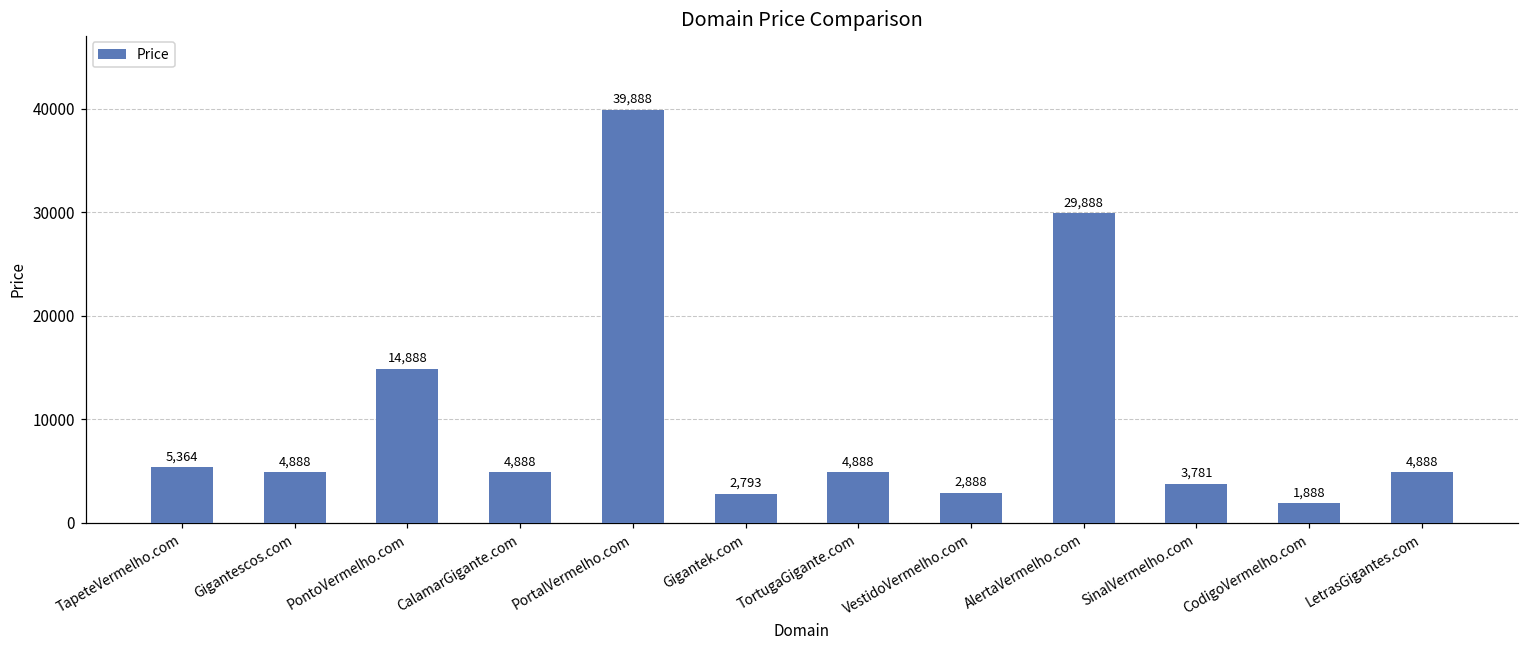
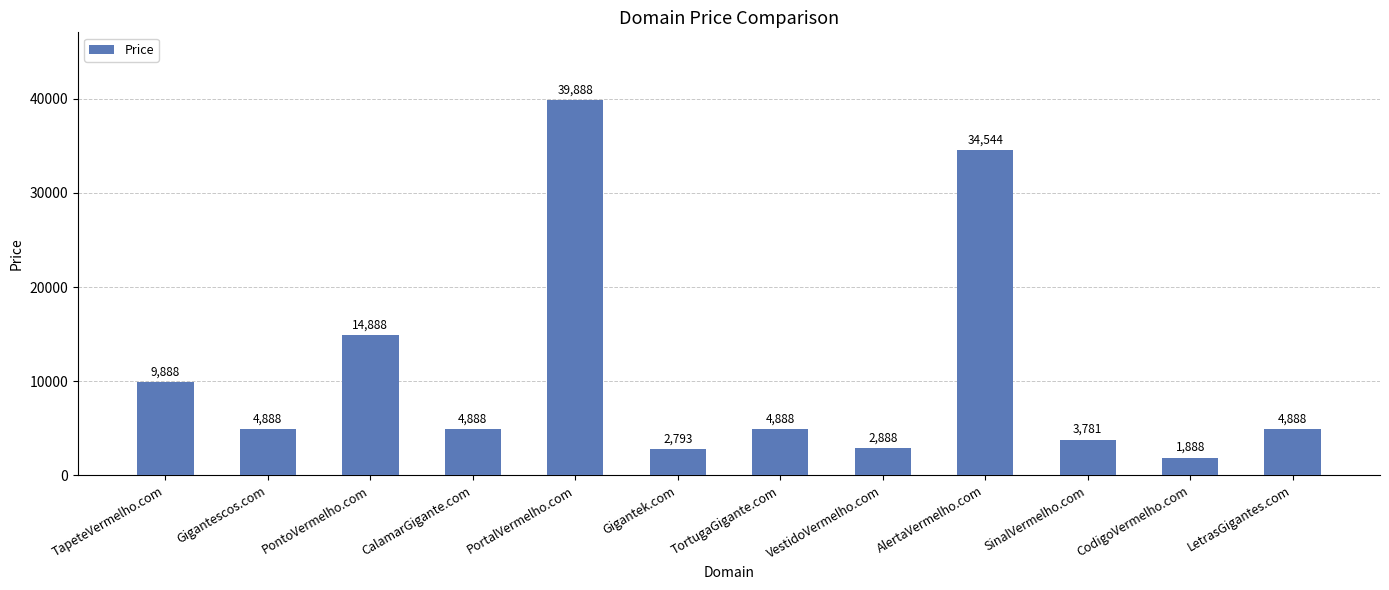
  {
-   "TapeteVermelho.com": "5,364",
+   "TapeteVermelho.com": "9,888",
    "Gigantescos.com": "4,888",
    "PontoVermelho.com": "14,888",
    "CalamarGigante.com": "4,888",
    "PortalVermelho.com": "39,888",
    "Gigantek.com": "2,793",
    "TortugaGigante.com": "4,888",
    "VestidoVermelho.com": "2,888",
-   "AlertaVermelho.com": "29,888",
+   "AlertaVermelho.com": "34,544",
    "SinalVermelho.com": "3,781",
    "CodigoVermelho.com": "1,888",
    "LetrasGigantes.com": "4,888"
  }
